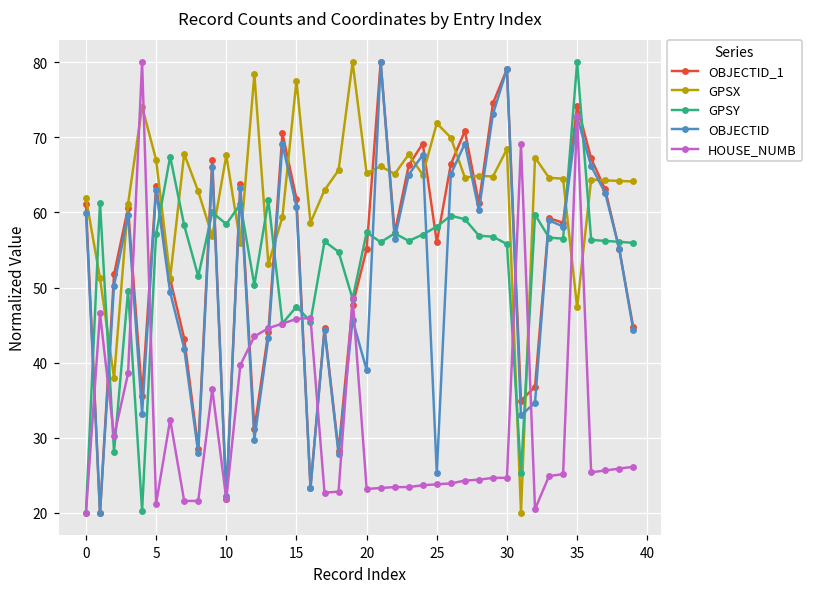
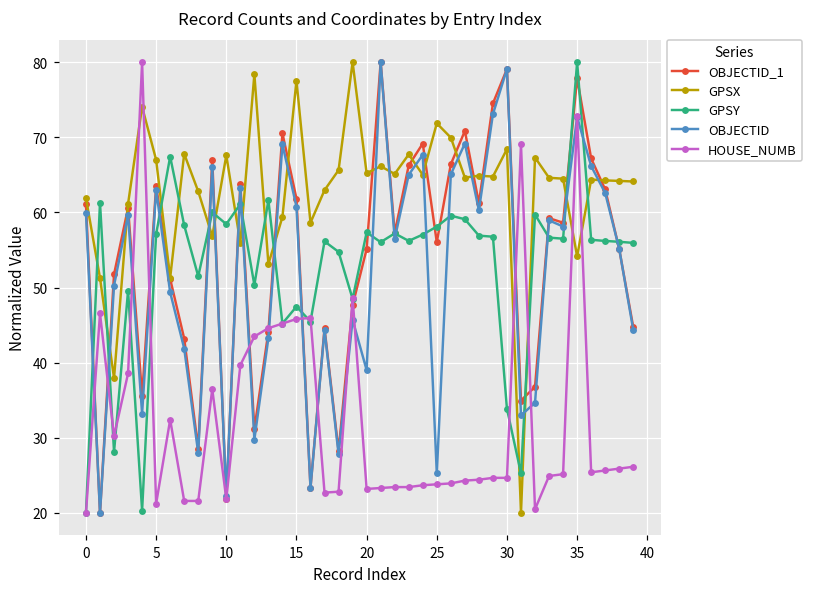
  {
    "OBJECTID_1": {
      "0": 61,
      "5": 64,
      "15": 62,
      "20": 55,
      "25": 56,
-     "35": 74
+     "35": 78
    },
    "GPSX": {
      "0": 62,
      "5": 67,
      "10": 68,
      "15": 78,
      "20": 65,
      "25": 72,
      "30": 68,
-     "35": 47
+     "35": 54
    },
    "GPSY": {
      "5": 57,
      "10": 58,
      "15": 47,
      "20": 57,
      "25": 58,
-     "30": 56,
+     "30": 34,
      "35": 80
    },
    "OBJECTID": {
      "0": 60,
      "5": 63,
      "15": 61,
      "20": 39,
      "25": 25
    },
    "HOUSE_NUMB": {
      "5": 21,
      "15": 46,
      "20": 23,
      "25": 24,
      "30": 25
    }
  }
